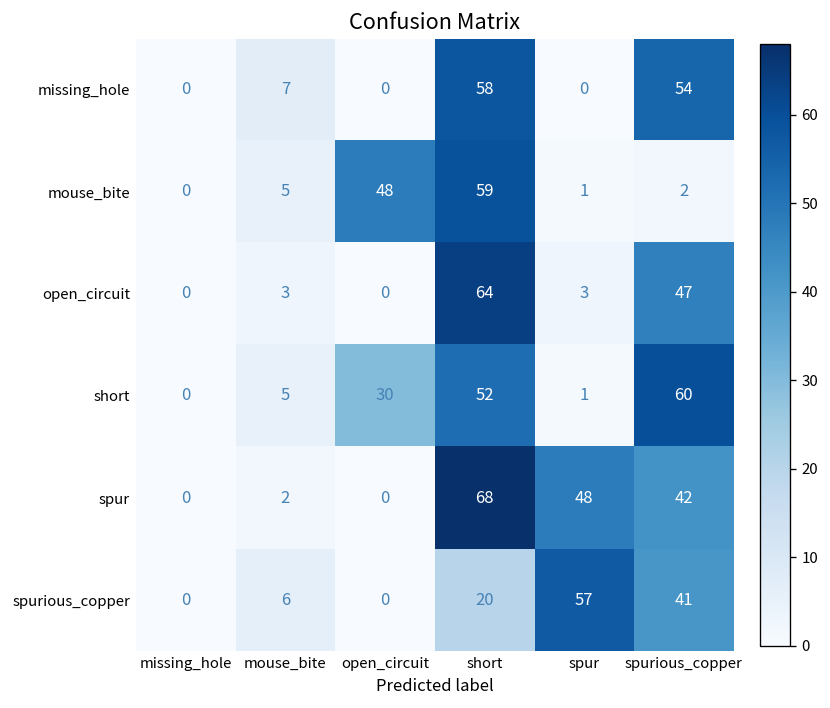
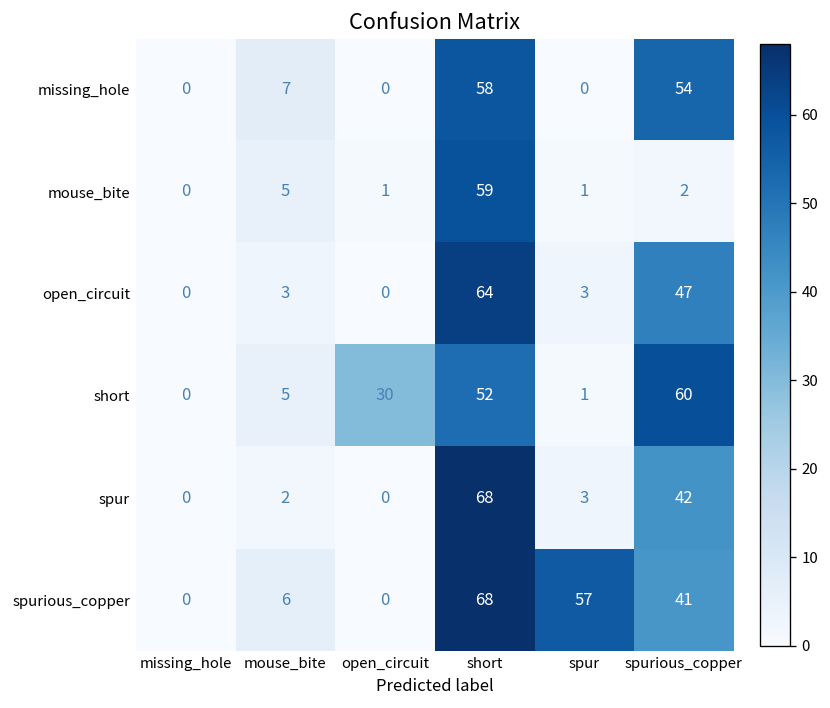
  {
    "missing_hole": {
      "missing_hole": 0,
      "mouse_bite": 7,
      "open_circuit": 0,
      "short": 58,
      "spur": 0,
      "spurious_copper": 54
    },
    "mouse_bite": {
      "missing_hole": 0,
      "mouse_bite": 5,
-     "open_circuit": 48,
+     "open_circuit": 1,
      "short": 59,
      "spur": 1,
      "spurious_copper": 2
    },
    "open_circuit": {
      "missing_hole": 0,
      "mouse_bite": 3,
      "open_circuit": 0,
      "short": 64,
      "spur": 3,
      "spurious_copper": 47
    },
    "short": {
      "missing_hole": 0,
      "mouse_bite": 5,
      "open_circuit": 30,
      "short": 52,
      "spur": 1,
      "spurious_copper": 60
    },
    "spur": {
      "missing_hole": 0,
      "mouse_bite": 2,
      "open_circuit": 0,
      "short": 68,
-     "spur": 48,
+     "spur": 3,
      "spurious_copper": 42
    },
    "spurious_copper": {
      "missing_hole": 0,
      "mouse_bite": 6,
      "open_circuit": 0,
-     "short": 20,
+     "short": 68,
      "spur": 57,
      "spurious_copper": 41
    }
  }
